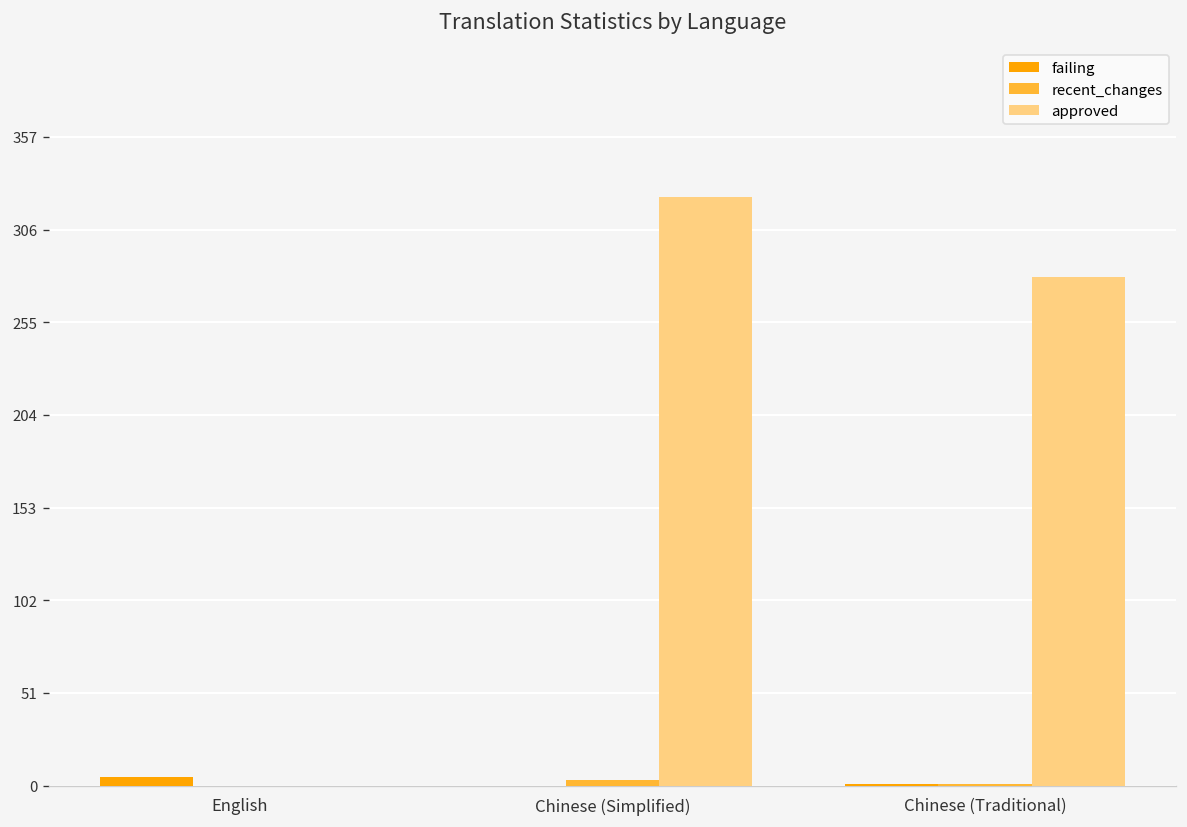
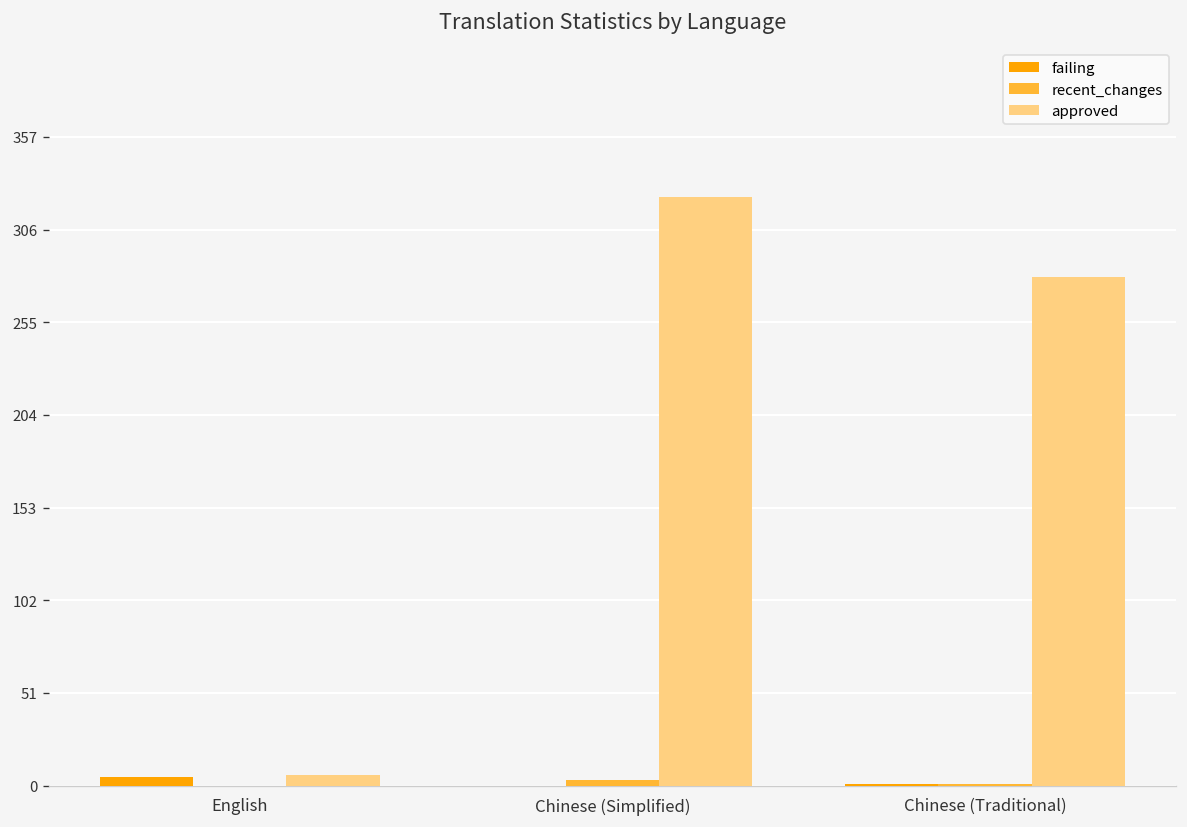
  {
    "approved": {
-     "English": 0,
+     "English": 6,
      "Chinese (Simplified)": 324,
      "Chinese (Traditional)": 280
    }
  }
